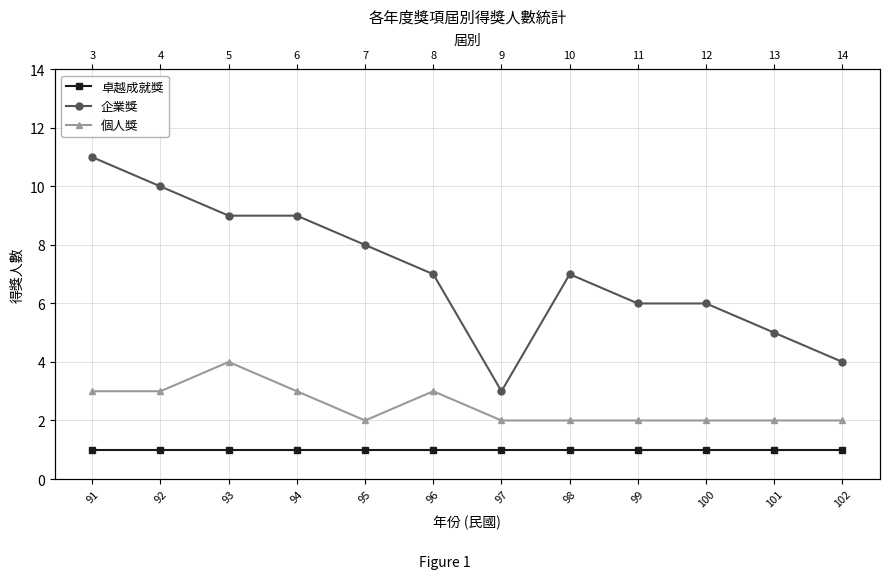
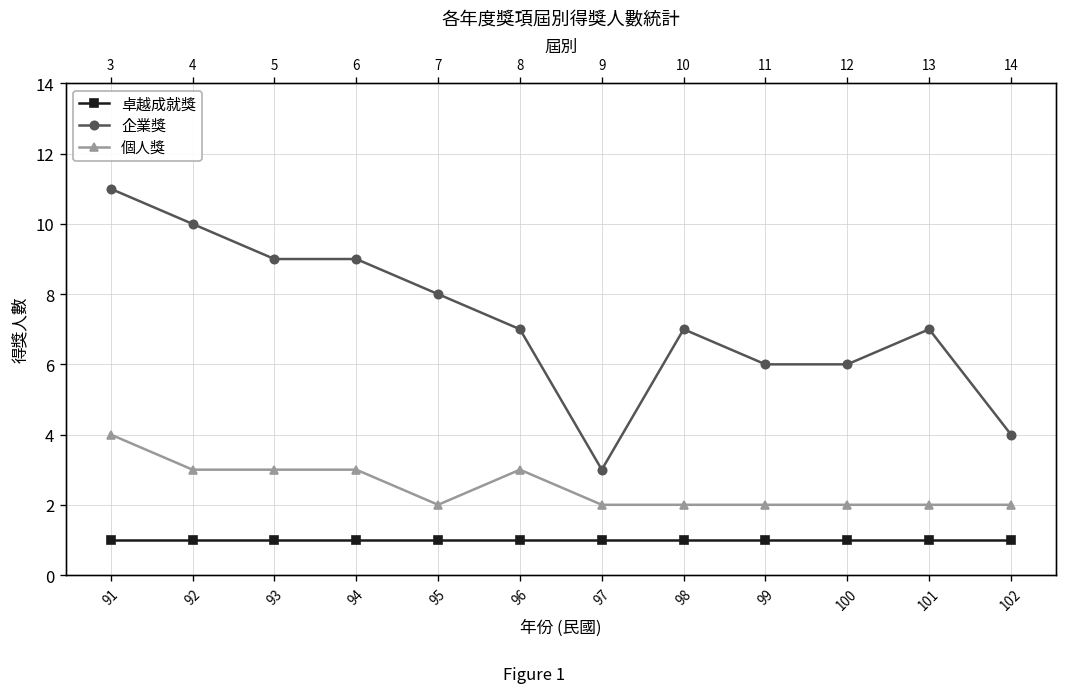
  {
    "卓越成就獎": {
      "91": 1,
      "92": 1,
      "93": 1,
      "94": 1,
      "95": 1,
      "96": 1,
      "97": 1,
      "98": 1,
      "99": 1,
      "100": 1,
      "101": 1,
      "102": 1
    },
    "企業獎": {
      "91": 11,
      "92": 10,
      "93": 9,
      "94": 9,
      "95": 8,
      "96": 7,
      "97": 3,
      "98": 7,
      "99": 6,
      "100": 6,
-     "101": 5,
+     "101": 7,
      "102": 4
    },
    "個人獎": {
-     "91": 3,
+     "91": 4,
      "92": 3,
-     "93": 4,
+     "93": 3,
      "94": 3,
      "95": 2,
      "96": 3,
      "97": 2,
      "98": 2,
      "99": 2,
      "100": 2,
      "101": 2,
      "102": 2
    }
  }
